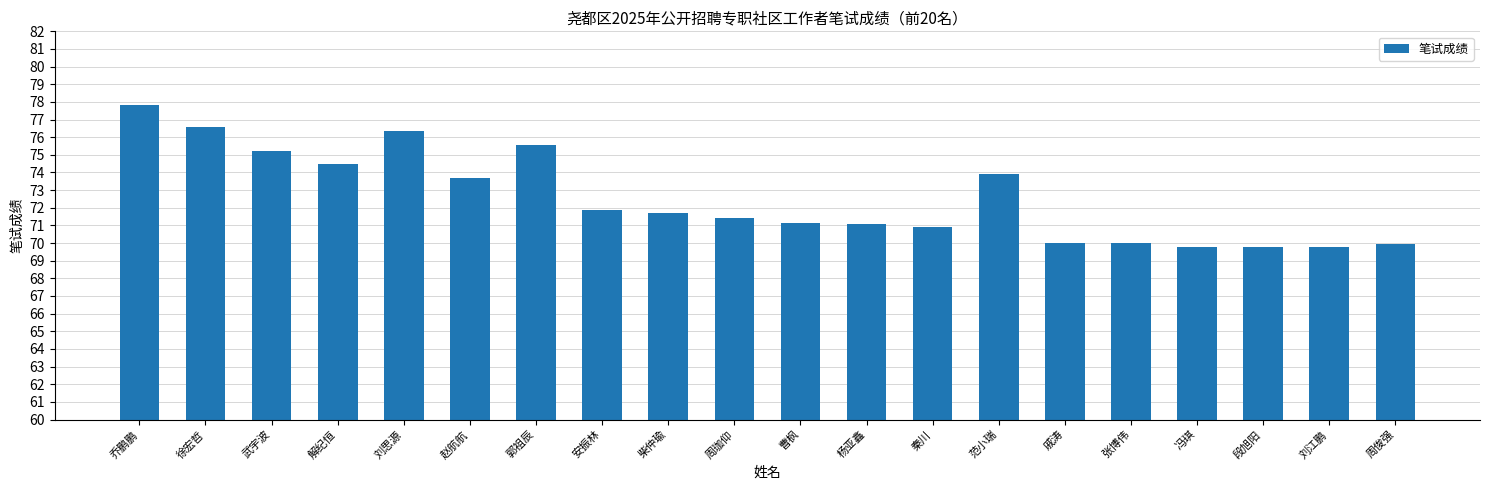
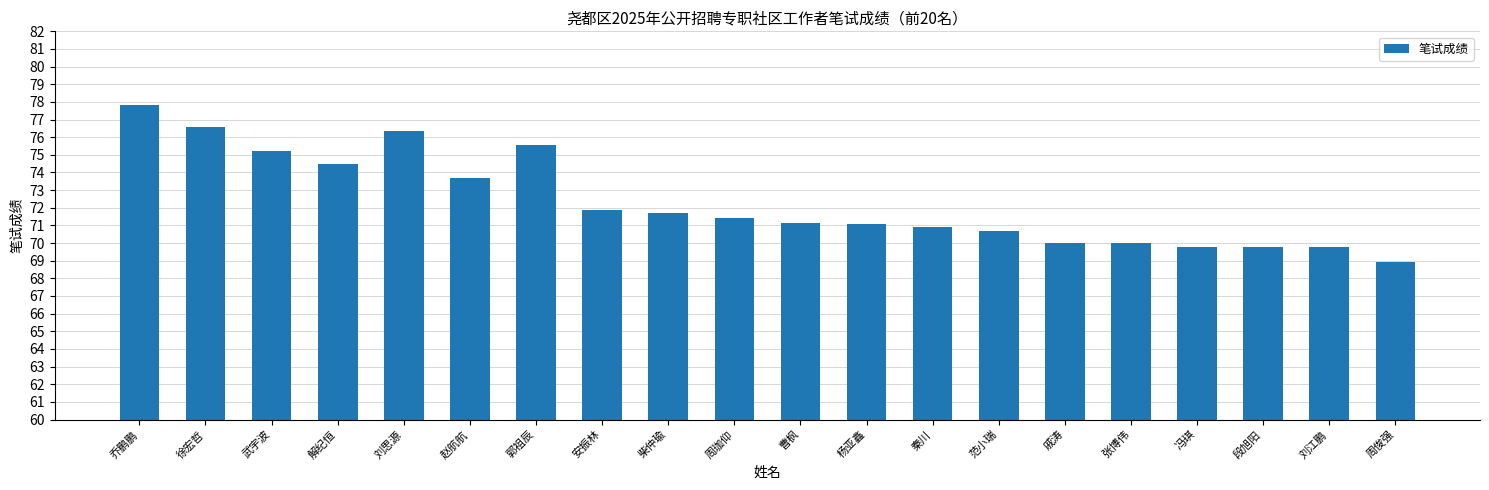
  {
    "乔鹏鹏": 77.9,
    "徐宏哲": 76.6,
    "武宇波": 75.2,
    "解纪恒": 74.5,
    "刘思源": 76.3,
    "赵航航": 73.7,
    "郭祖辰": 75.6,
    "安振林": 71.9,
    "柴仲瑜": 71.7,
    "周珈仰": 71.4,
    "曹枫": 71.2,
    "杨亚鑫": 71.1,
    "秦川": 70.9,
-   "范小瑞": 73.9,
+   "范小瑞": 70.7,
    "戚涛": 70.0,
    "张博伟": 70.0,
    "冯琪": 69.8,
    "段旭阳": 69.8,
    "刘江鹏": 69.8,
-   "周俊强": 70.0
+   "周俊强": 69.0
  }
